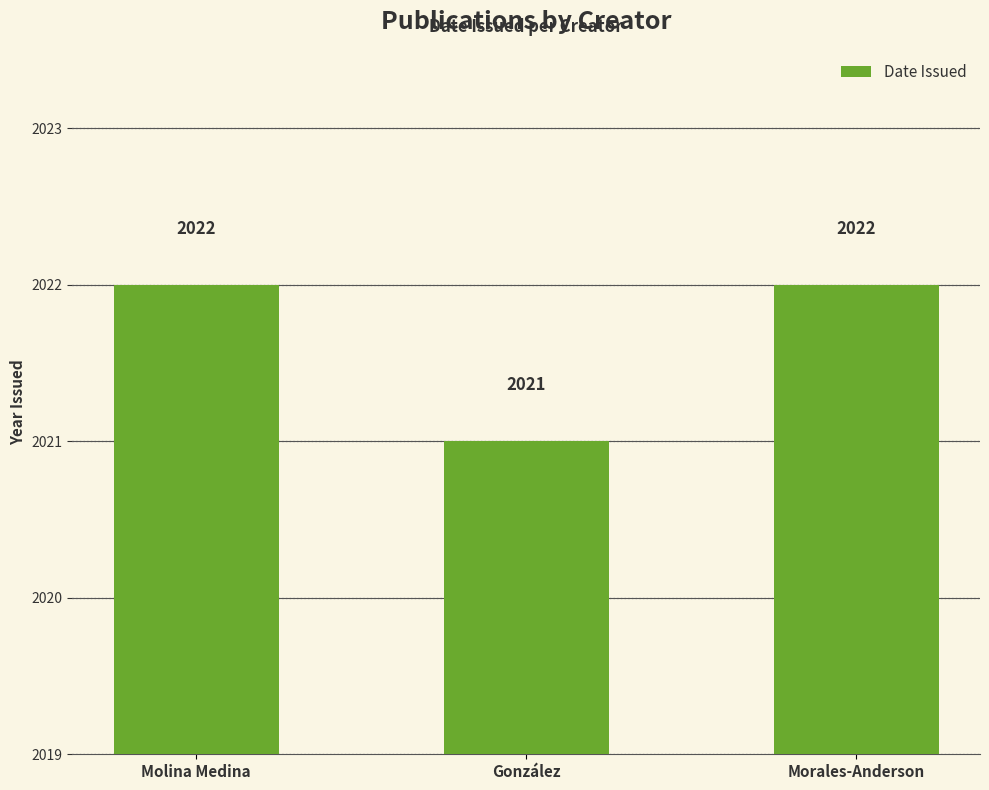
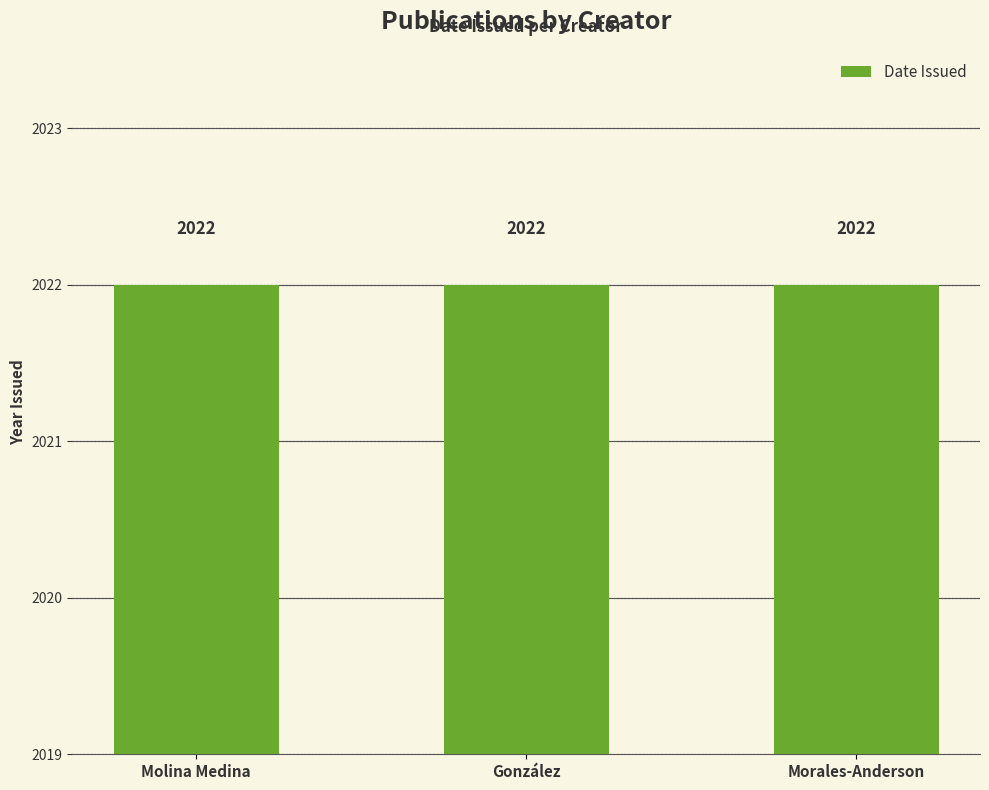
  {
-   "González": 2021
+   "González": 2022
  }
